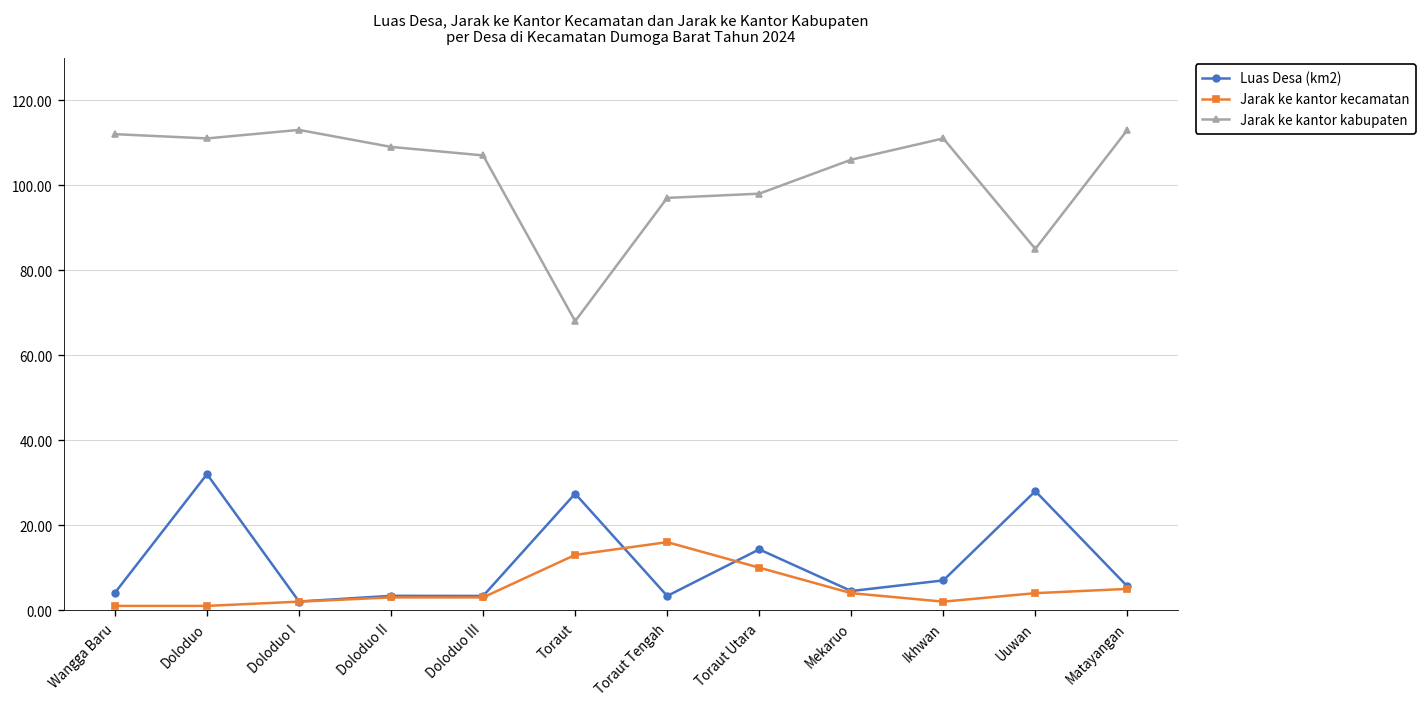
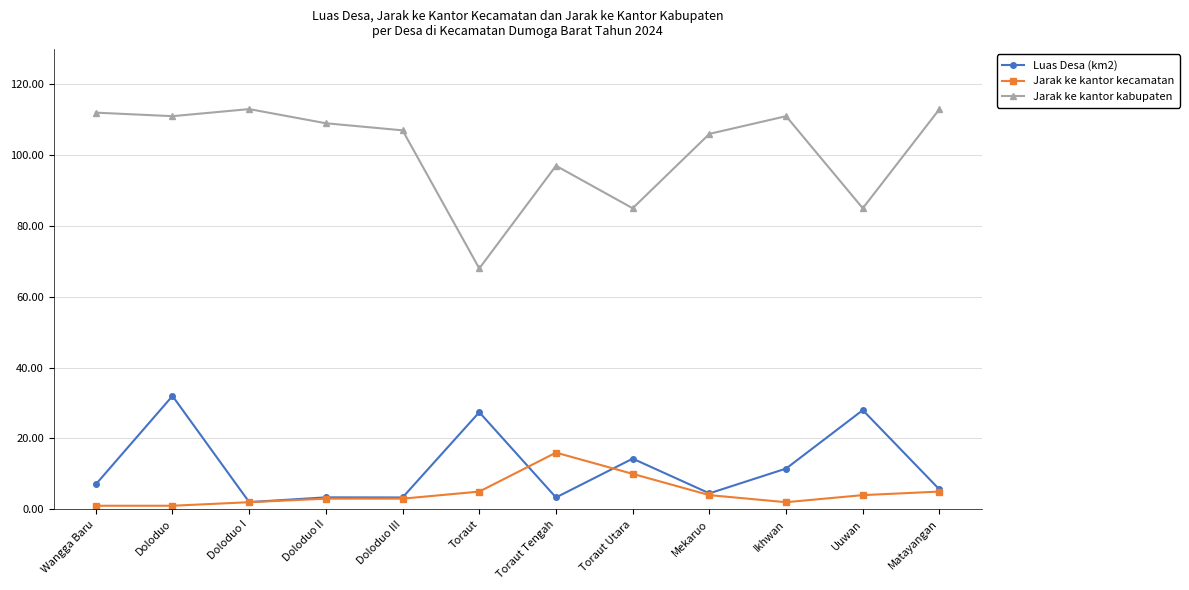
  {
    "Luas Desa (km2)": {
-     "Wangga Baru": 4,
+     "Wangga Baru": 7,
      "Doloduo": 32,
      "Toraut": 27,
      "Toraut Tengah": 3,
      "Toraut Utara": 14,
-     "Ikhwan": 7,
+     "Ikhwan": 12,
      "Uuwan": 28
    },
    "Jarak ke kantor kecamatan": {
      "Wangga Baru": 1,
      "Doloduo": 1,
-     "Toraut": 13,
+     "Toraut": 5,
      "Toraut Tengah": 16,
      "Toraut Utara": 10,
      "Ikhwan": 2,
      "Uuwan": 4
    },
    "Jarak ke kantor kabupaten": {
      "Wangga Baru": 112,
      "Doloduo": 111,
      "Doloduo I": 113,
      "Doloduo II": 109,
      "Doloduo III": 107,
      "Toraut": 68,
      "Toraut Tengah": 97,
-     "Toraut Utara": 98,
+     "Toraut Utara": 85,
      "Mekaruo": 106,
      "Ikhwan": 111,
      "Uuwan": 85,
      "Matayangan": 113
    }
  }
